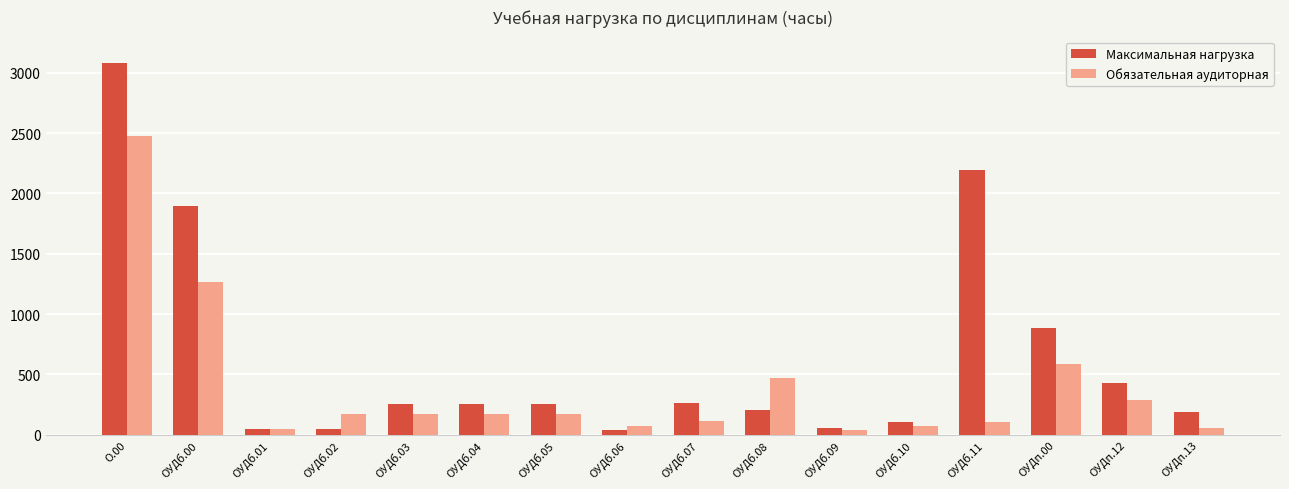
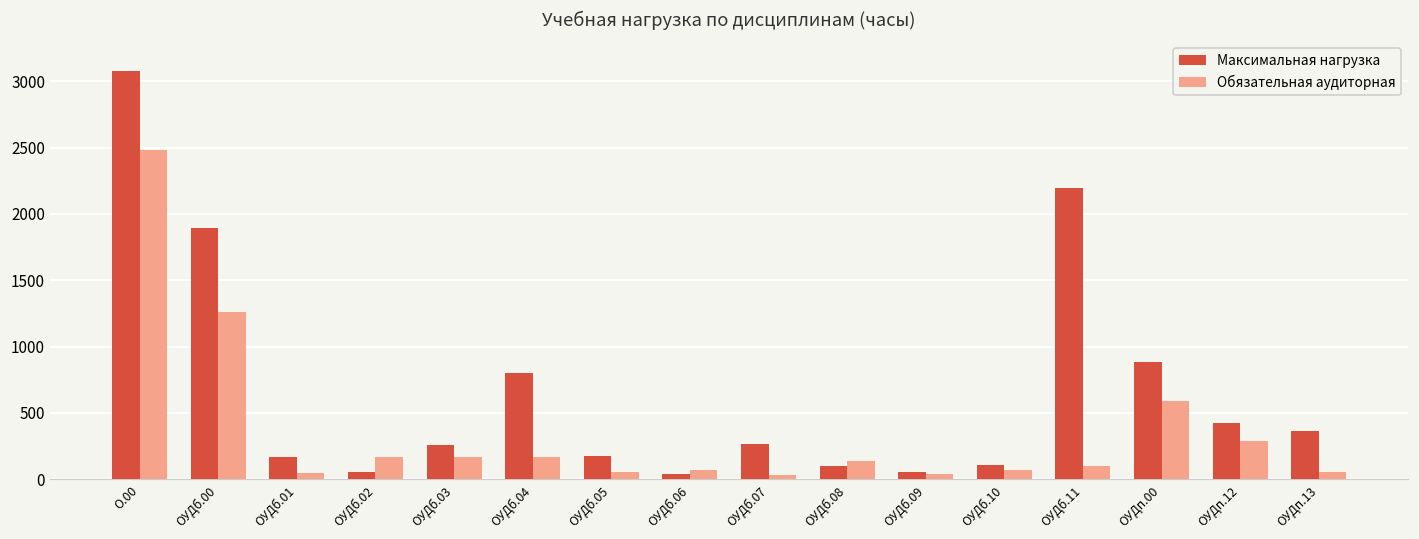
  {
    "Максимальная нагрузка": {
      "О.00": 3080,
      "ОУДб.00": 1900,
-     "ОУДб.01": 50,
+     "ОУДб.01": 170,
      "ОУДб.02": 50,
      "ОУДб.03": 260,
-     "ОУДб.04": 260,
-     "ОУДб.05": 260,
+     "ОУДб.04": 800,
+     "ОУДб.05": 170,
      "ОУДб.06": 40,
      "ОУДб.07": 270,
-     "ОУДб.08": 200,
+     "ОУДб.08": 100,
      "ОУДб.09": 50,
      "ОУДб.10": 110,
      "ОУДб.11": 2200,
      "ОУДп.00": 880,
      "ОУДп.12": 430,
-     "ОУДп.13": 190
+     "ОУДп.13": 360
    },
    "Обязательная аудиторная": {
      "О.00": 2480,
      "ОУДб.00": 1260,
      "ОУДб.01": 50,
      "ОУДб.02": 170,
      "ОУДб.03": 170,
      "ОУДб.04": 170,
-     "ОУДб.05": 170,
+     "ОУДб.05": 60,
      "ОУДб.06": 70,
-     "ОУДб.07": 110,
-     "ОУДб.08": 470,
+     "ОУДб.07": 30,
+     "ОУДб.08": 140,
      "ОУДб.09": 40,
      "ОУДб.10": 70,
      "ОУДб.11": 100,
      "ОУДп.00": 590,
      "ОУДп.12": 290,
      "ОУДп.13": 60
    }
  }
